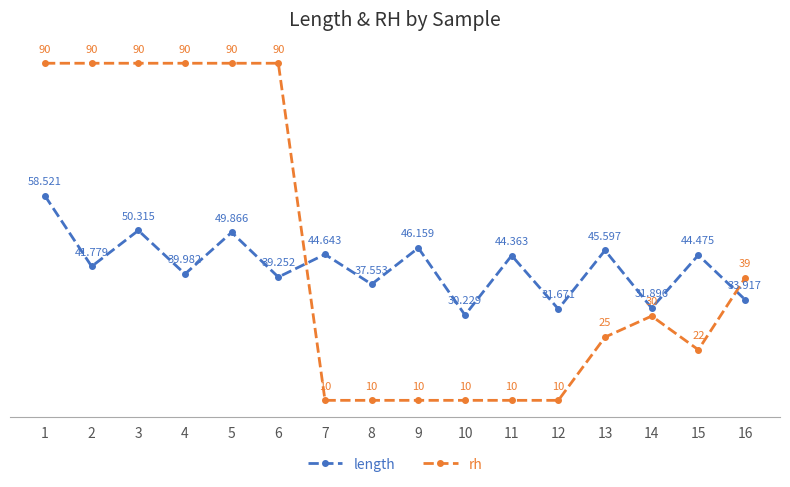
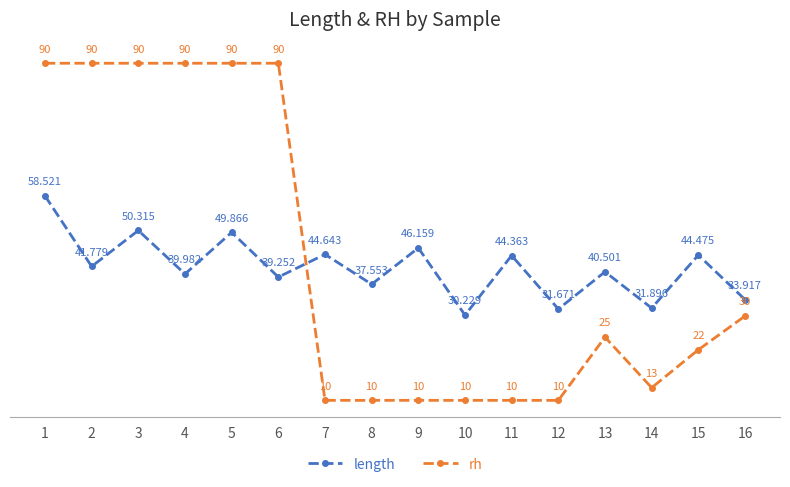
  {
    "length": {
      "1": 58.521,
      "2": 41.779,
      "3": 50.315,
      "4": 39.982,
      "5": 49.866,
      "6": 39.252,
      "7": 44.643,
      "8": 37.553,
      "9": 46.159,
      "10": 30.229,
      "11": 44.363,
      "12": 31.671,
-     "13": 45.597,
+     "13": 40.501,
      "14": 31.896,
      "15": 44.475,
      "16": 33.917
    },
    "rh": {
      "1": 90,
      "2": 90,
      "3": 90,
      "4": 90,
      "5": 90,
      "6": 90,
      "7": 10,
      "8": 10,
      "9": 10,
      "10": 10,
      "11": 10,
      "12": 10,
      "13": 25,
-     "14": 30,
+     "14": 13,
      "15": 22,
-     "16": 39
+     "16": 30
    }
  }
